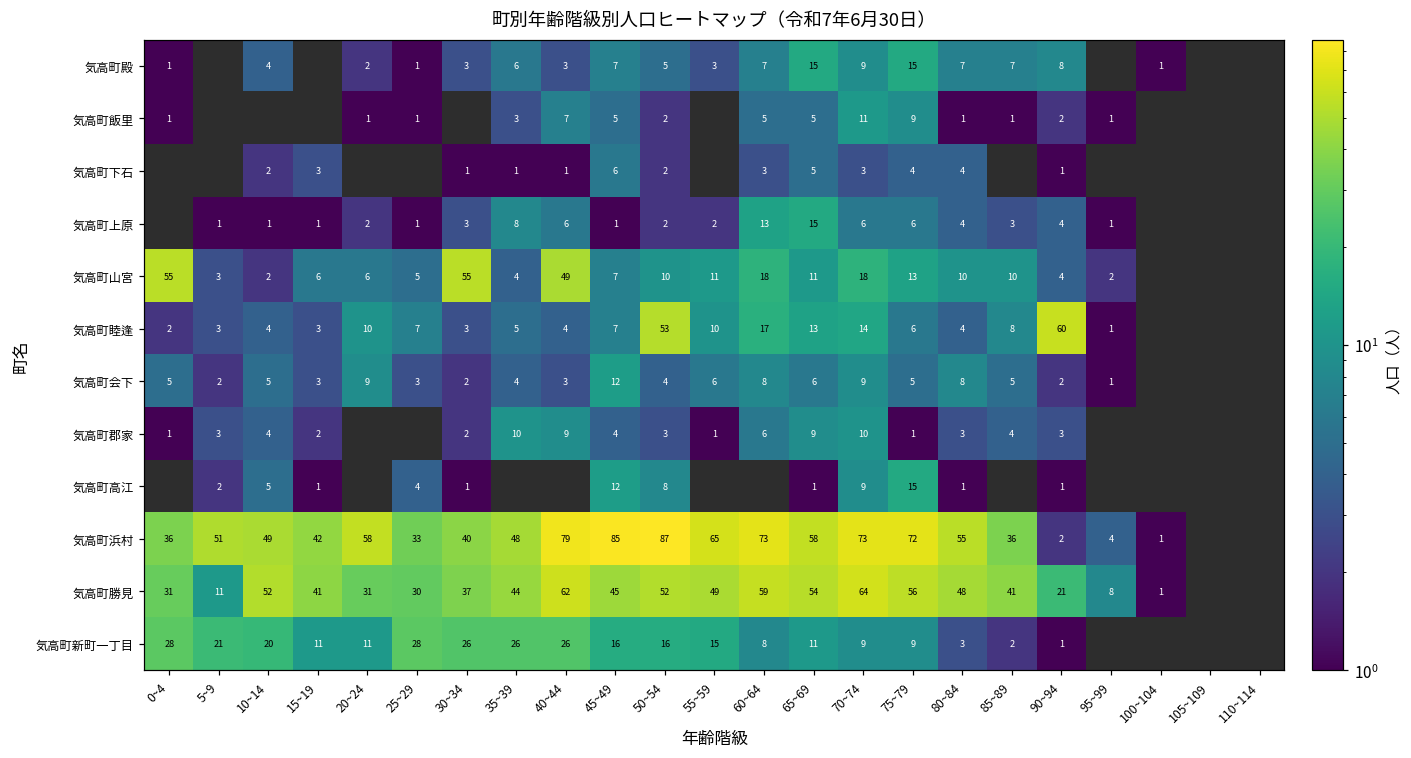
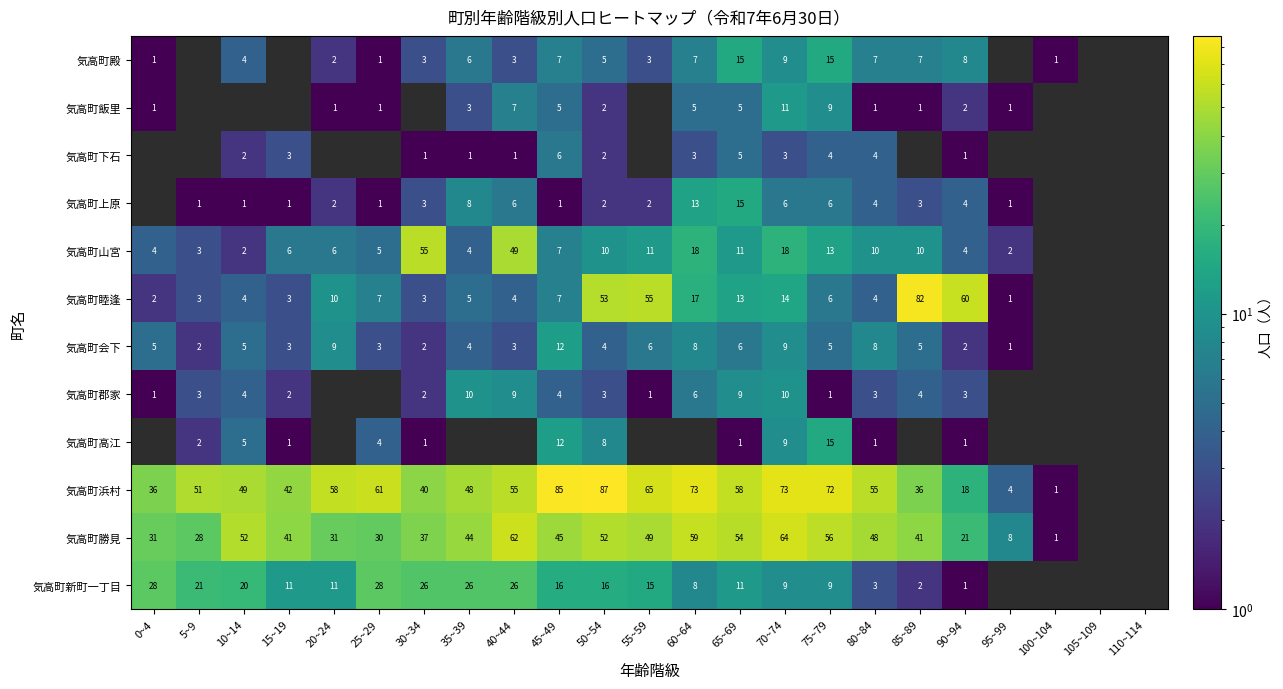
  {
    "気高町山宮": {
-     "0~4": 55,
+     "0~4": 4,
      "5~9": 3,
      "10~14": 2,
      "15~19": 6,
      "20~24": 6,
      "25~29": 5,
      "30~34": 55,
      "35~39": 4,
      "40~44": 49,
      "45~49": 7,
      "50~54": 10,
      "55~59": 11,
      "60~64": 18,
      "65~69": 11,
      "70~74": 18,
      "75~79": 13,
      "80~84": 10,
      "85~89": 10,
      "90~94": 4,
      "95~99": 2
    },
    "気高町睦逢": {
      "0~4": 2,
      "5~9": 3,
      "10~14": 4,
      "15~19": 3,
      "20~24": 10,
      "25~29": 7,
      "30~34": 3,
      "35~39": 5,
      "40~44": 4,
      "45~49": 7,
      "50~54": 53,
-     "55~59": 10,
+     "55~59": 55,
      "60~64": 17,
      "65~69": 13,
      "70~74": 14,
      "75~79": 6,
      "80~84": 4,
-     "85~89": 8,
+     "85~89": 82,
      "90~94": 60,
      "95~99": 1
    },
    "気高町浜村": {
      "0~4": 36,
      "5~9": 51,
      "10~14": 49,
      "15~19": 42,
      "20~24": 58,
-     "25~29": 33,
+     "25~29": 61,
      "30~34": 40,
      "35~39": 48,
-     "40~44": 79,
+     "40~44": 55,
      "45~49": 85,
      "50~54": 87,
      "55~59": 65,
      "60~64": 73,
      "65~69": 58,
      "70~74": 73,
      "75~79": 72,
      "80~84": 55,
      "85~89": 36,
-     "90~94": 2,
+     "90~94": 18,
      "95~99": 4,
      "100~104": 1
    },
    "気高町勝見": {
      "0~4": 31,
-     "5~9": 11,
+     "5~9": 28,
      "10~14": 52,
      "15~19": 41,
      "20~24": 31,
      "25~29": 30,
      "30~34": 37,
      "35~39": 44,
      "40~44": 62,
      "45~49": 45,
      "50~54": 52,
      "55~59": 49,
      "60~64": 59,
      "65~69": 54,
      "70~74": 64,
      "75~79": 56,
      "80~84": 48,
      "85~89": 41,
      "90~94": 21,
      "95~99": 8,
      "100~104": 1
    }
  }
